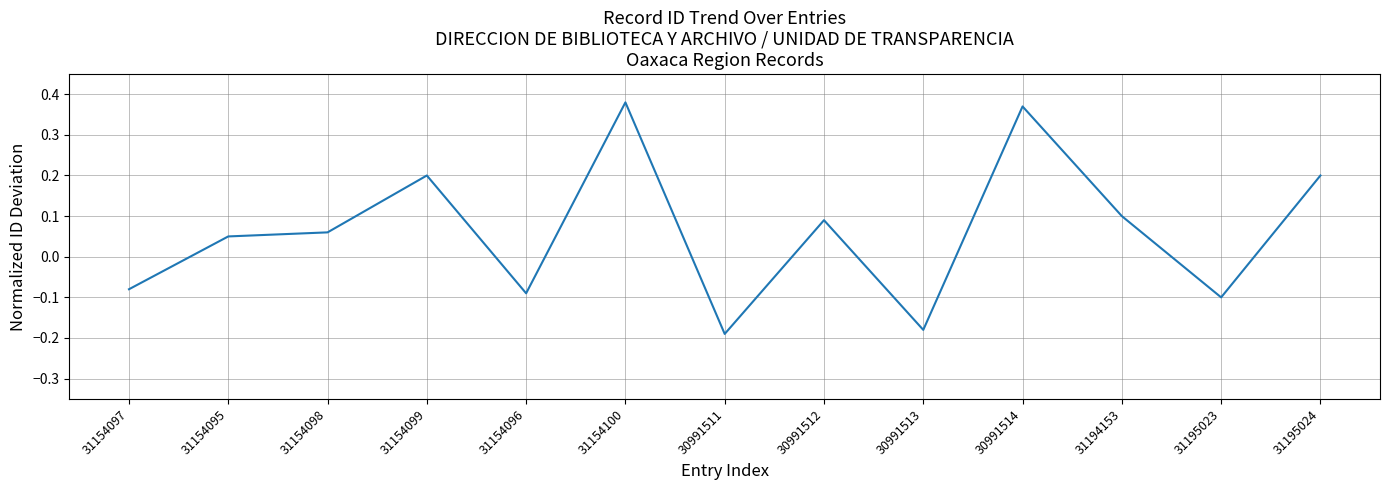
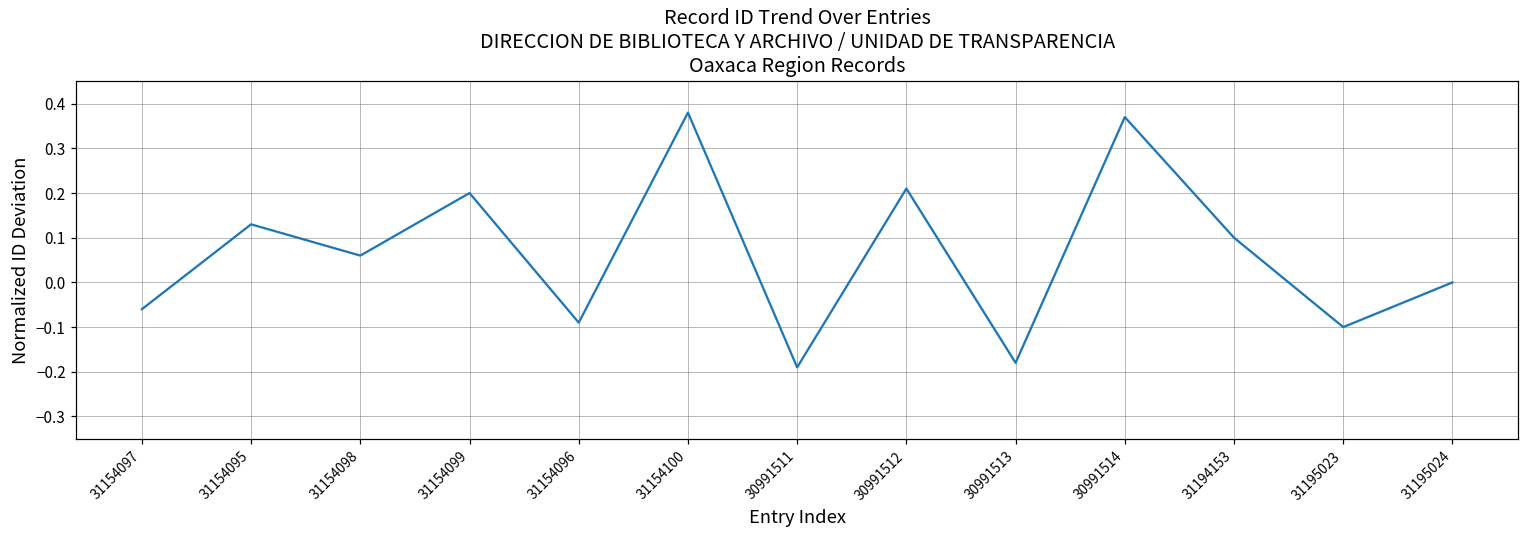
  {
-   "31154097": -0.08,
-   "31154095": 0.05,
+   "31154097": -0.06,
+   "31154095": 0.13,
    "31154098": 0.06,
    "31154099": 0.20,
    "31154096": -0.09,
    "31154100": 0.38,
    "30991511": -0.19,
-   "30991512": 0.09,
+   "30991512": 0.21,
    "30991513": -0.18,
    "30991514": 0.37,
    "31194153": 0.10,
    "31195023": -0.10,
-   "31195024": 0.2
+   "31195024": 0.0
  }
